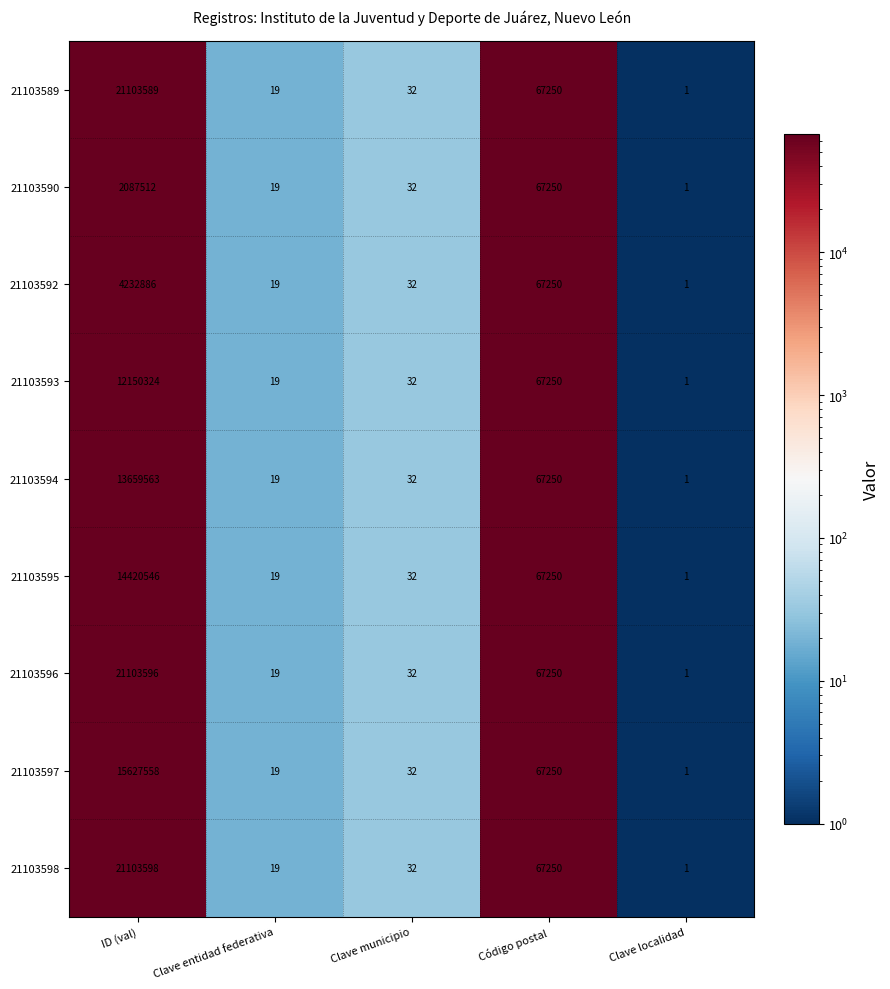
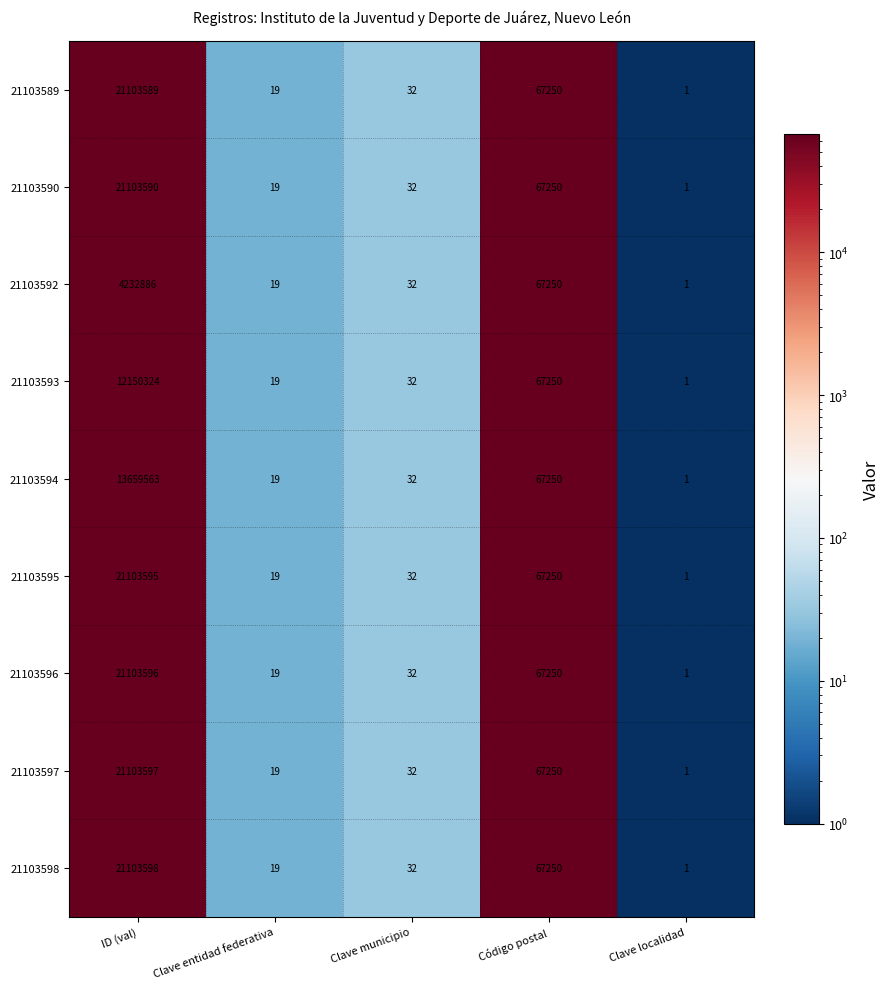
  {
    "21103589": {
      "ID (val)": 21103589,
      "Clave entidad federativa": 19,
      "Clave municipio": 32,
      "Código postal": 67250,
      "Clave localidad": 1
    },
    "21103590": {
-     "ID (val)": 2087512,
+     "ID (val)": 21103590,
      "Clave entidad federativa": 19,
      "Clave municipio": 32,
      "Código postal": 67250,
      "Clave localidad": 1
    },
    "21103592": {
      "ID (val)": 4232886,
      "Clave entidad federativa": 19,
      "Clave municipio": 32,
      "Código postal": 67250,
      "Clave localidad": 1
    },
    "21103593": {
      "ID (val)": 12150324,
      "Clave entidad federativa": 19,
      "Clave municipio": 32,
      "Código postal": 67250,
      "Clave localidad": 1
    },
    "21103594": {
      "ID (val)": 13659563,
      "Clave entidad federativa": 19,
      "Clave municipio": 32,
      "Código postal": 67250,
      "Clave localidad": 1
    },
    "21103595": {
-     "ID (val)": 14420546,
+     "ID (val)": 21103595,
      "Clave entidad federativa": 19,
      "Clave municipio": 32,
      "Código postal": 67250,
      "Clave localidad": 1
    },
    "21103596": {
      "ID (val)": 21103596,
      "Clave entidad federativa": 19,
      "Clave municipio": 32,
      "Código postal": 67250,
      "Clave localidad": 1
    },
    "21103597": {
-     "ID (val)": 15627558,
+     "ID (val)": 21103597,
      "Clave entidad federativa": 19,
      "Clave municipio": 32,
      "Código postal": 67250,
      "Clave localidad": 1
    },
    "21103598": {
      "ID (val)": 21103598,
      "Clave entidad federativa": 19,
      "Clave municipio": 32,
      "Código postal": 67250,
      "Clave localidad": 1
    }
  }
